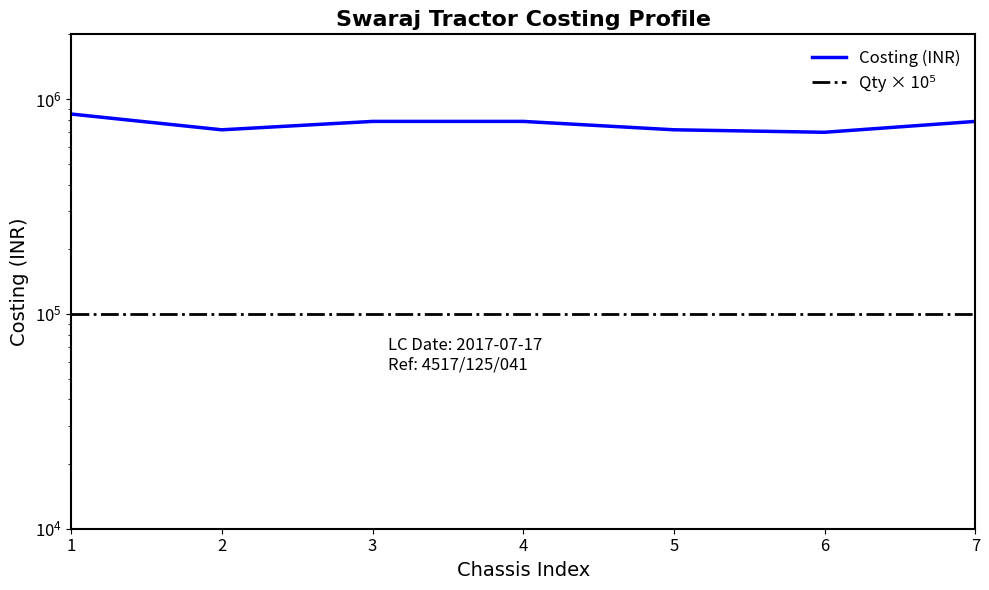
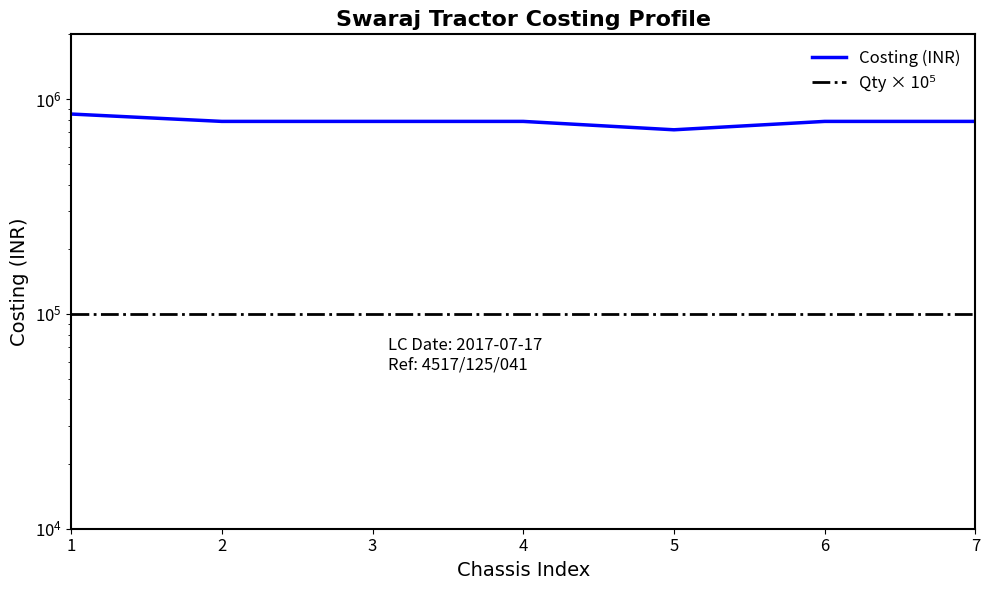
  {
    "Costing (INR)": {
      "1": 850000,
-     "2": 720000,
+     "2": 790000,
      "3": 790000,
      "4": 790000,
      "5": 720000,
-     "6": 700000,
+     "6": 790000,
      "7": 790000
    },
    "Qty × 10⁵": {
      "1": 100000,
      "2": 100000,
      "3": 100000,
      "5": 100000,
      "6": 100000,
      "7": 100000
    }
  }
